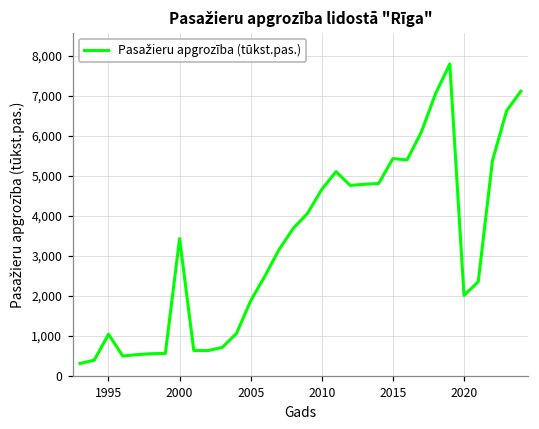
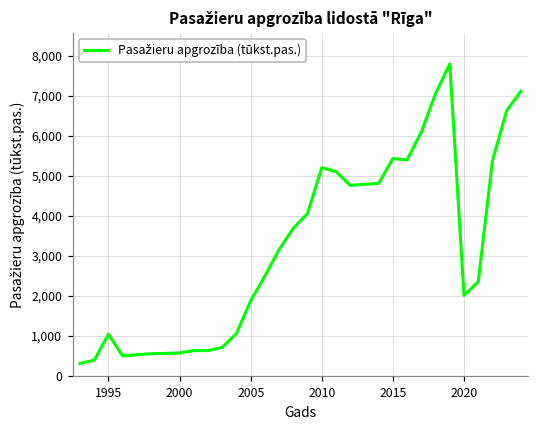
  {
    "1995": "1,000",
-   "2000": "3,400",
+   "2000": "600",
    "2005": "1,900",
-   "2010": "4,700",
+   "2010": "5,200",
    "2015": "5,400",
    "2020": "2,000"
  }
